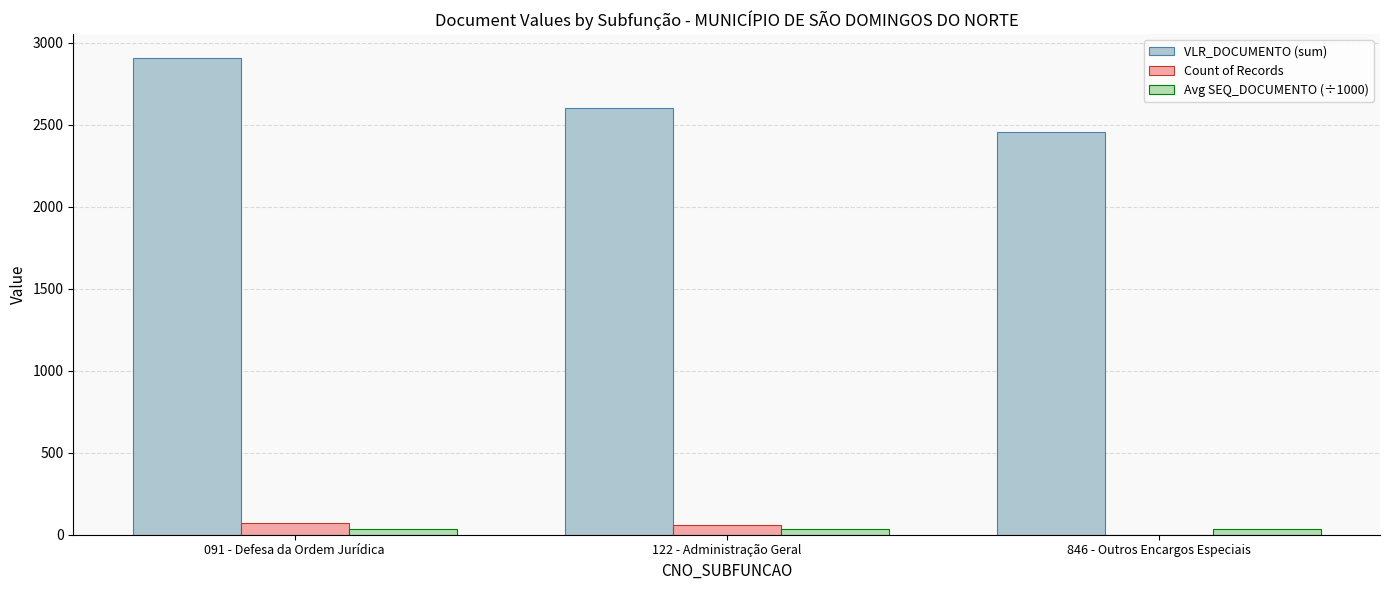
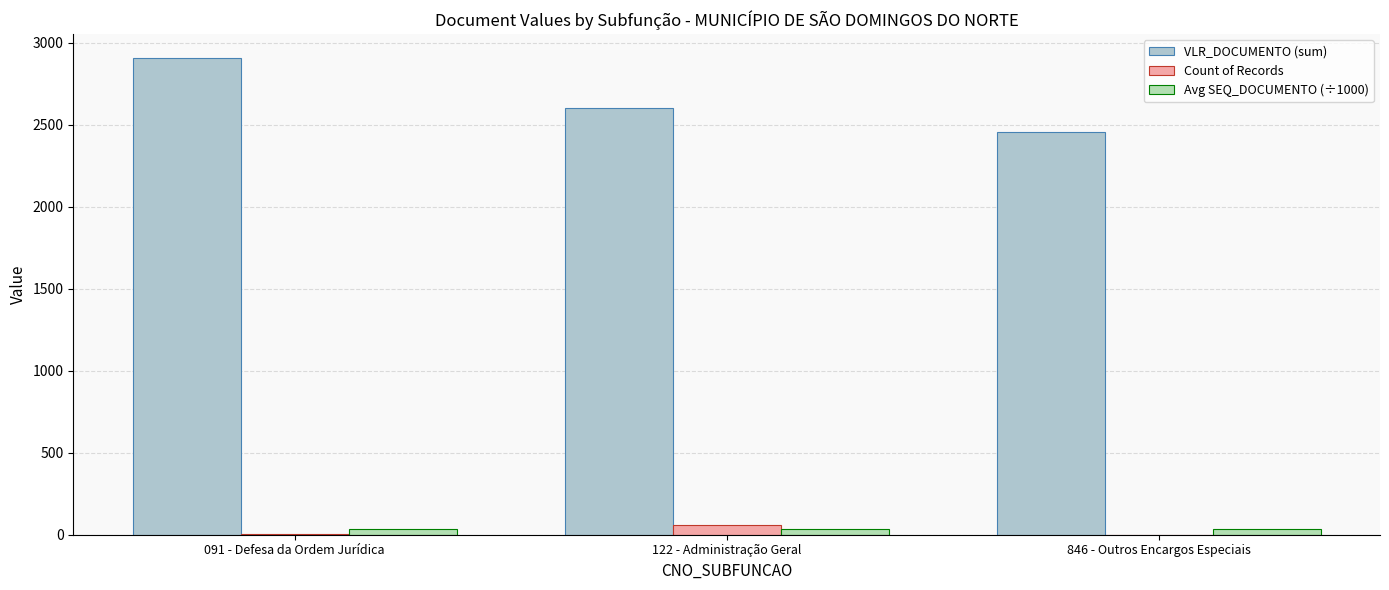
  {
    "Count of Records": {
-     "091 - Defesa da Ordem Jurídica": 70,
+     "091 - Defesa da Ordem Jurídica": 0,
      "122 - Administração Geral": 60
    }
  }
